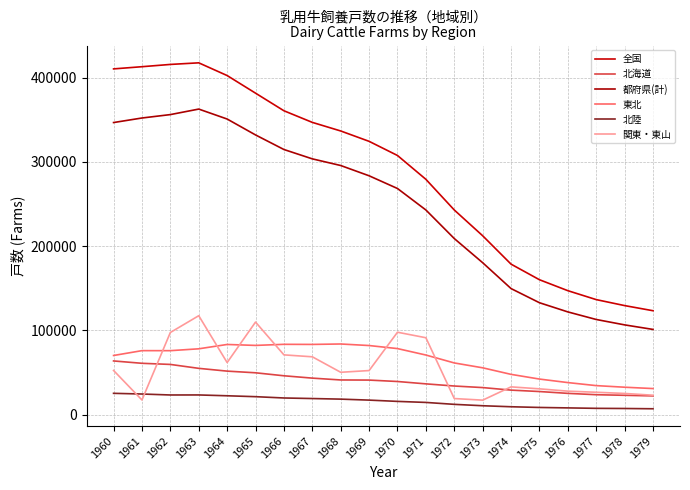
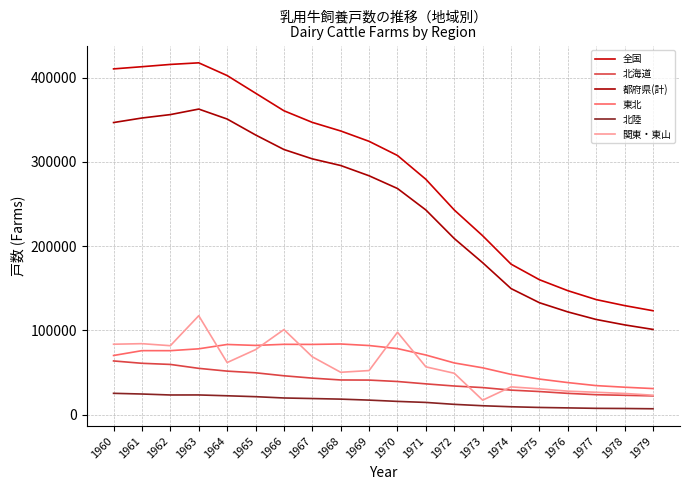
  {
    "関東・東山": {
-     "1960": 50000,
-     "1961": 20000,
-     "1962": 100000,
+     "1960": 80000,
+     "1961": 80000,
+     "1962": 80000,
      "1963": 120000,
      "1964": 60000,
-     "1965": 110000,
-     "1966": 70000,
+     "1965": 80000,
+     "1966": 100000,
      "1967": 70000,
      "1968": 50000,
      "1969": 50000,
      "1970": 100000,
-     "1971": 90000,
-     "1972": 20000,
+     "1971": 60000,
+     "1972": 50000,
      "1973": 20000,
      "1974": 30000,
      "1975": 30000
    }
  }
